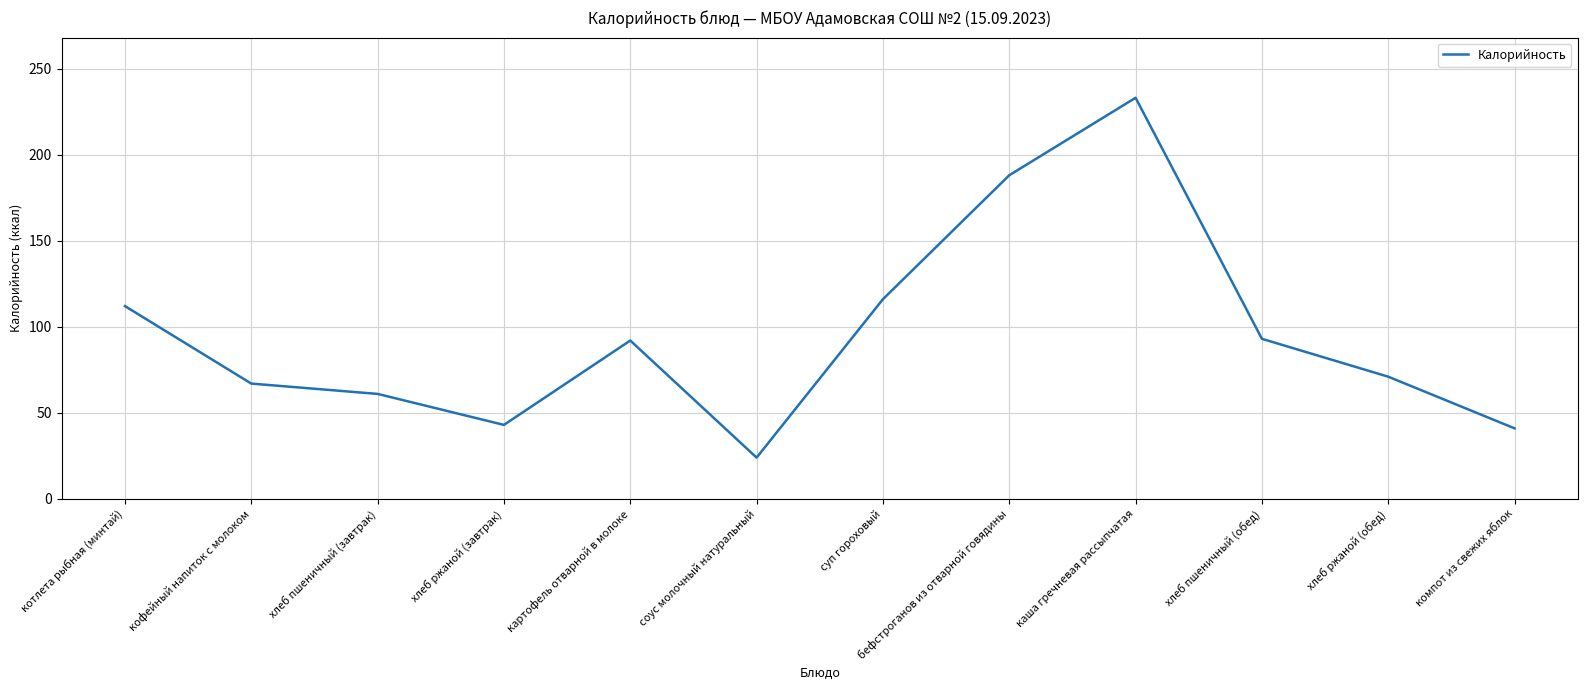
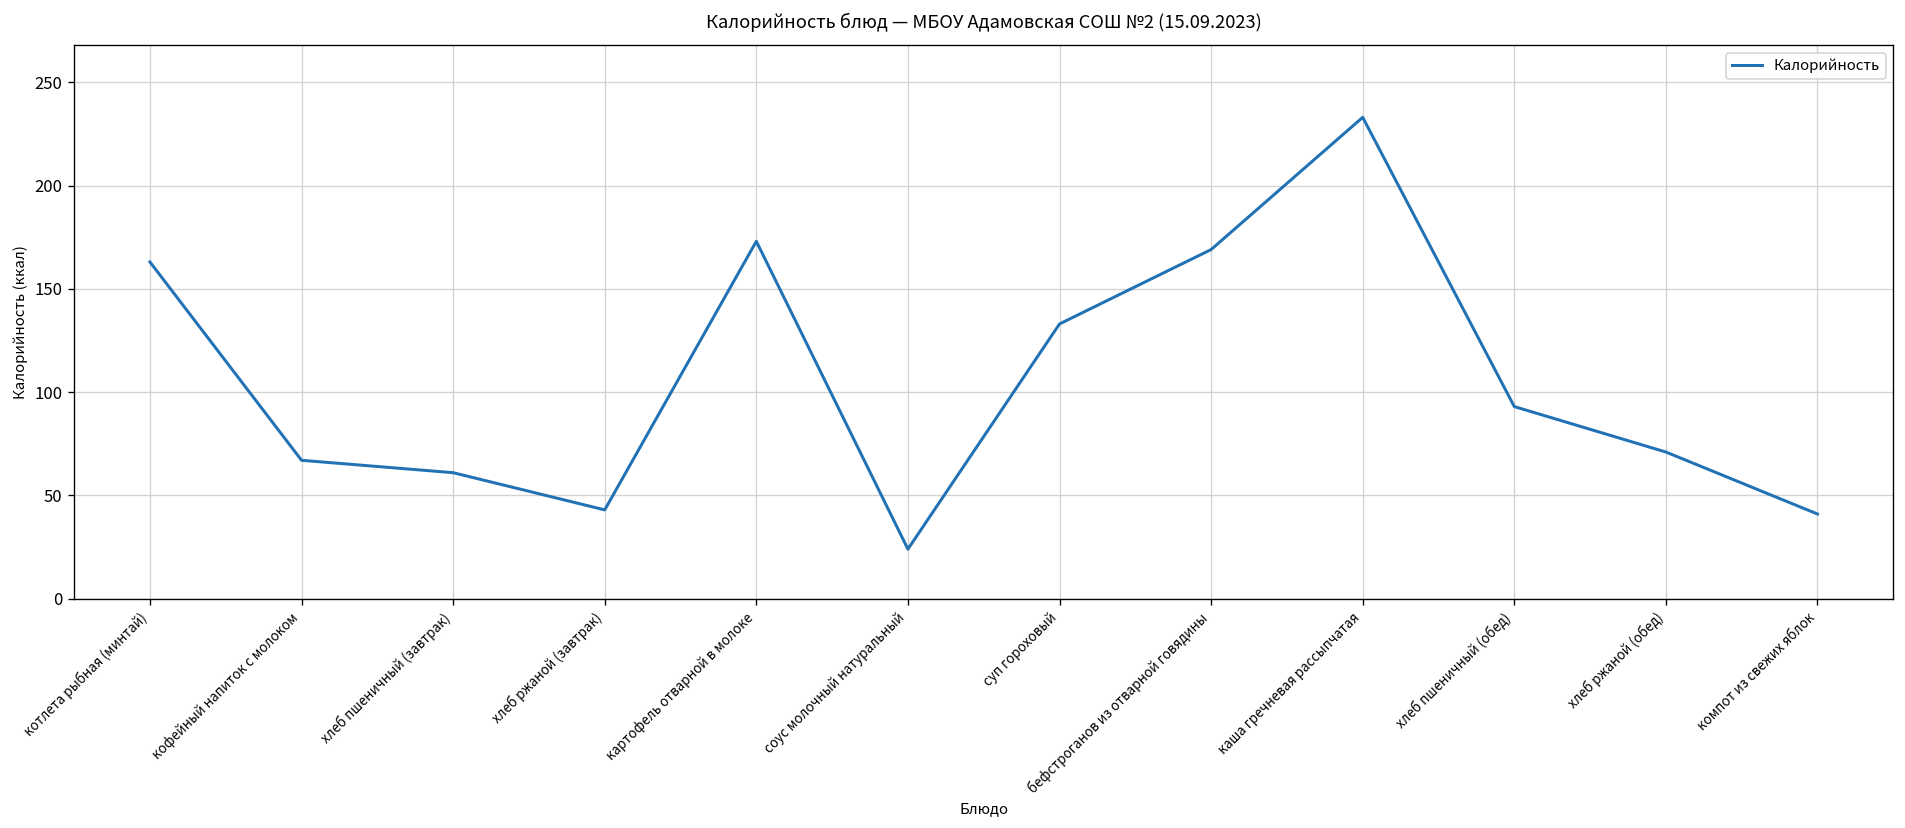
  {
-   "котлета рыбная (минтай)": 112,
+   "котлета рыбная (минтай)": 163,
    "кофейный напиток с молоком": 67,
    "хлеб пшеничный (завтрак)": 61,
    "хлеб ржаной (завтрак)": 43,
-   "картофель отварной в молоке": 92,
+   "картофель отварной в молоке": 173,
    "соус молочный натуральный": 24,
-   "суп гороховый": 116,
-   "бефстроганов из отварной говядины": 188,
+   "суп гороховый": 133,
+   "бефстроганов из отварной говядины": 169,
    "каша гречневая рассыпчатая": 233,
    "хлеб пшеничный (обед)": 93,
    "хлеб ржаной (обед)": 71,
    "компот из свежих яблок": 41
  }
